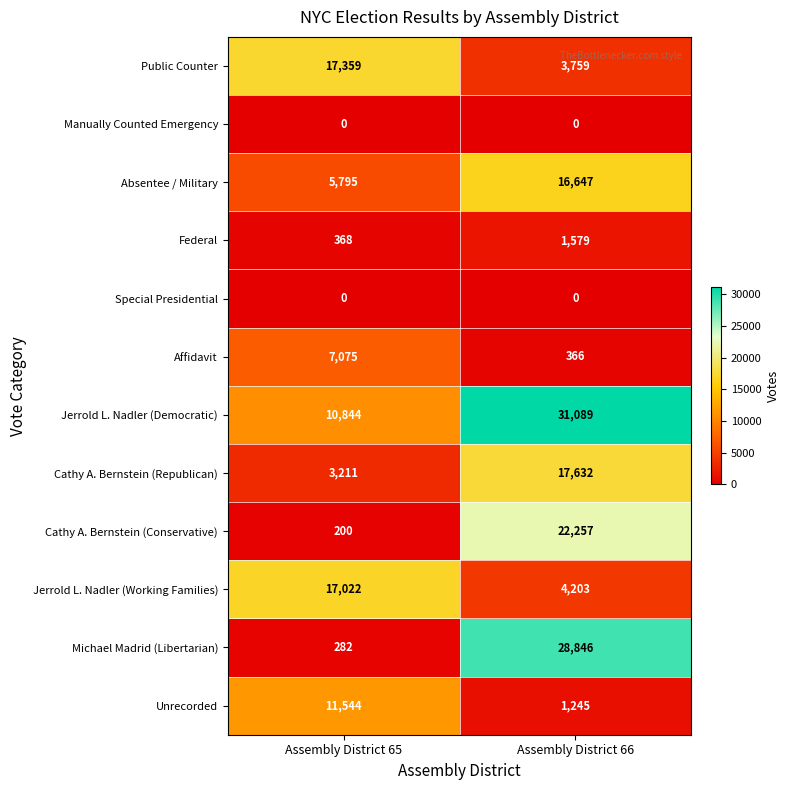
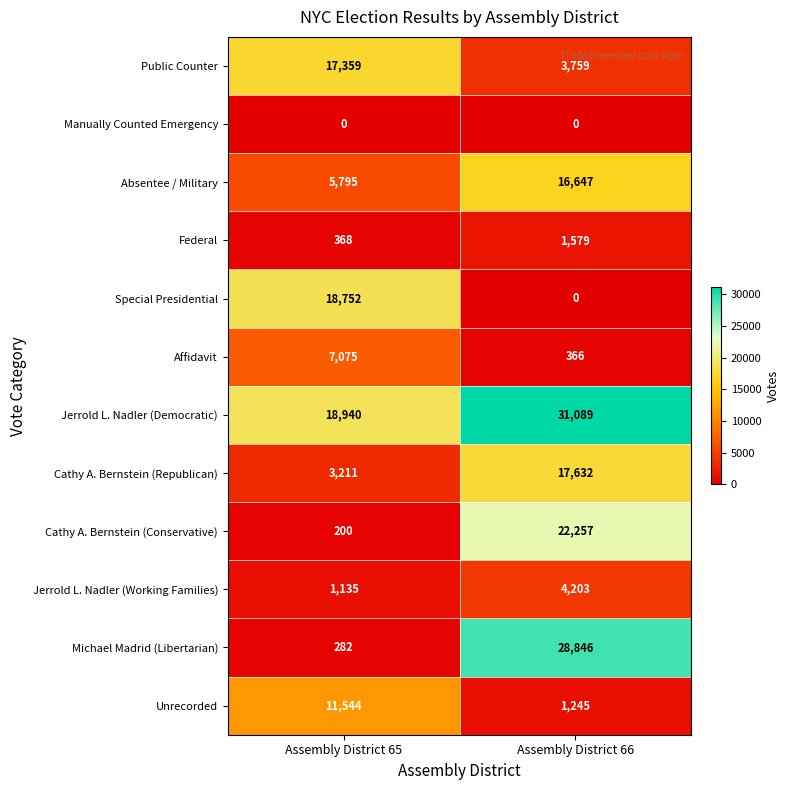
  {
    "Public Counter": {
      "Assembly District 65": "17,359"
    },
    "Manually Counted Emergency": {
      "Assembly District 65": "0",
      "Assembly District 66": "0"
    },
    "Absentee / Military": {
      "Assembly District 65": "5,795",
      "Assembly District 66": "16,647"
    },
    "Federal": {
      "Assembly District 65": "368",
      "Assembly District 66": "1,579"
    },
    "Special Presidential": {
-     "Assembly District 65": "0",
+     "Assembly District 65": "18,752",
      "Assembly District 66": "0"
    },
    "Affidavit": {
      "Assembly District 65": "7,075",
      "Assembly District 66": "366"
    },
    "Jerrold L. Nadler (Democratic)": {
-     "Assembly District 65": "10,844",
+     "Assembly District 65": "18,940",
      "Assembly District 66": "31,089"
    },
    "Cathy A. Bernstein (Republican)": {
      "Assembly District 65": "3,211",
      "Assembly District 66": "17,632"
    },
    "Cathy A. Bernstein (Conservative)": {
      "Assembly District 65": "200",
      "Assembly District 66": "22,257"
    },
    "Jerrold L. Nadler (Working Families)": {
-     "Assembly District 65": "17,022",
+     "Assembly District 65": "1,135",
      "Assembly District 66": "4,203"
    },
    "Michael Madrid (Libertarian)": {
      "Assembly District 65": "282",
      "Assembly District 66": "28,846"
    },
    "Unrecorded": {
      "Assembly District 65": "11,544",
      "Assembly District 66": "1,245"
    }
  }
